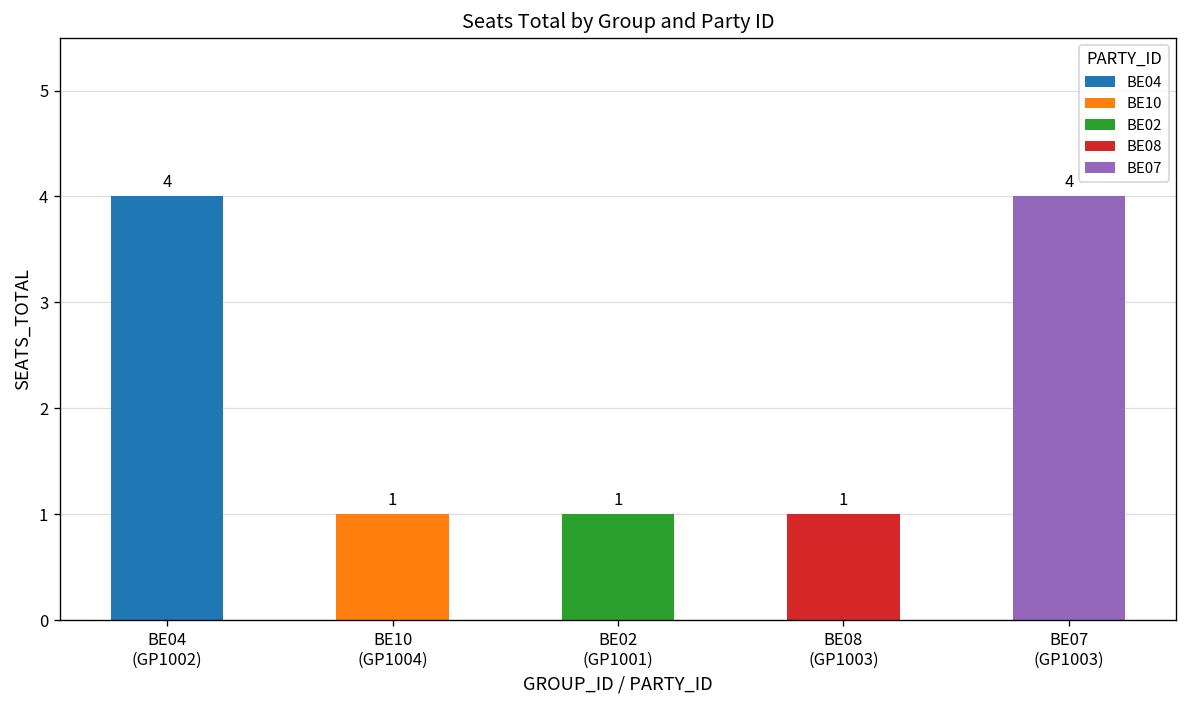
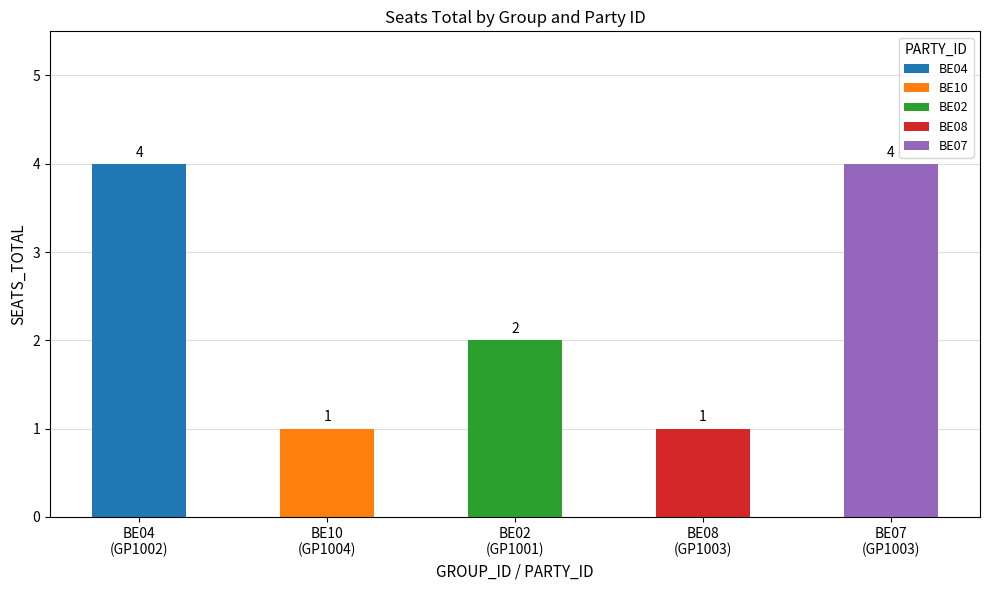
  {
    "BE04 (GP1002)": 4,
    "BE10 (GP1004)": 1,
-   "BE02 (GP1001)": 1,
+   "BE02 (GP1001)": 2,
    "BE08 (GP1003)": 1,
    "BE07 (GP1003)": 4
  }
